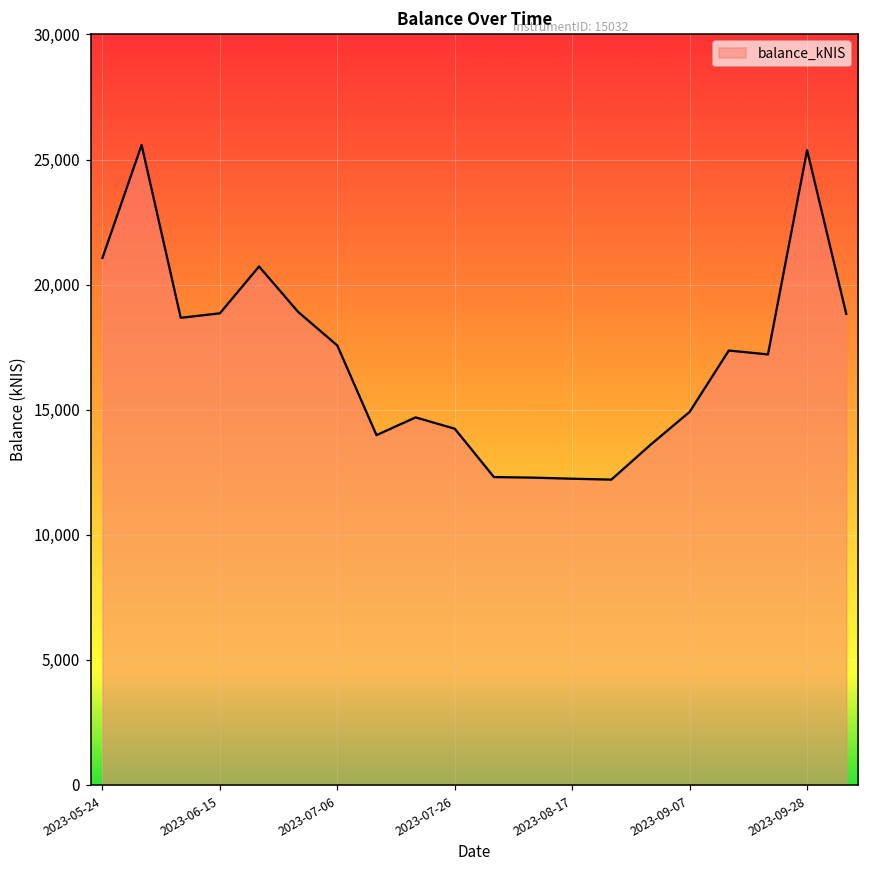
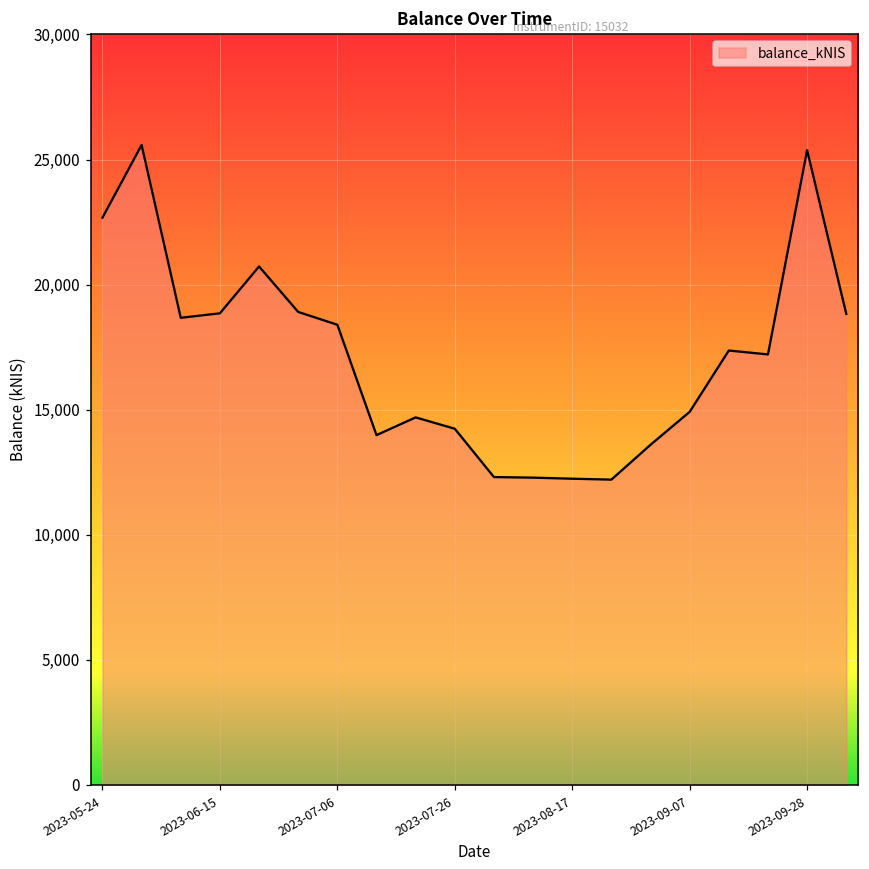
  {
-   "2023-05-24": "21,100",
+   "2023-05-24": "22,700",
    "2023-06-15": "18,900",
-   "2023-07-06": "17,600",
+   "2023-07-06": "18,400",
    "2023-07-26": "14,200",
    "2023-08-17": "12,200",
    "2023-09-07": "14,900",
    "2023-09-28": "25,400"
  }
